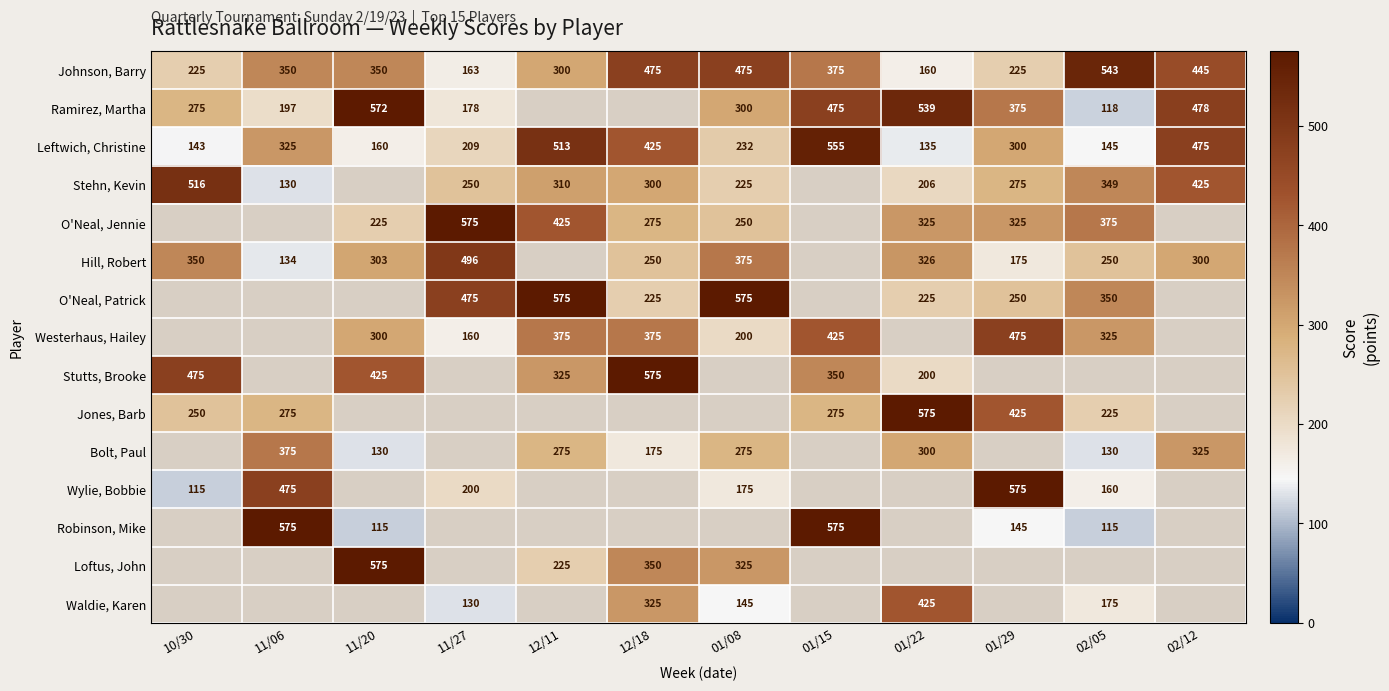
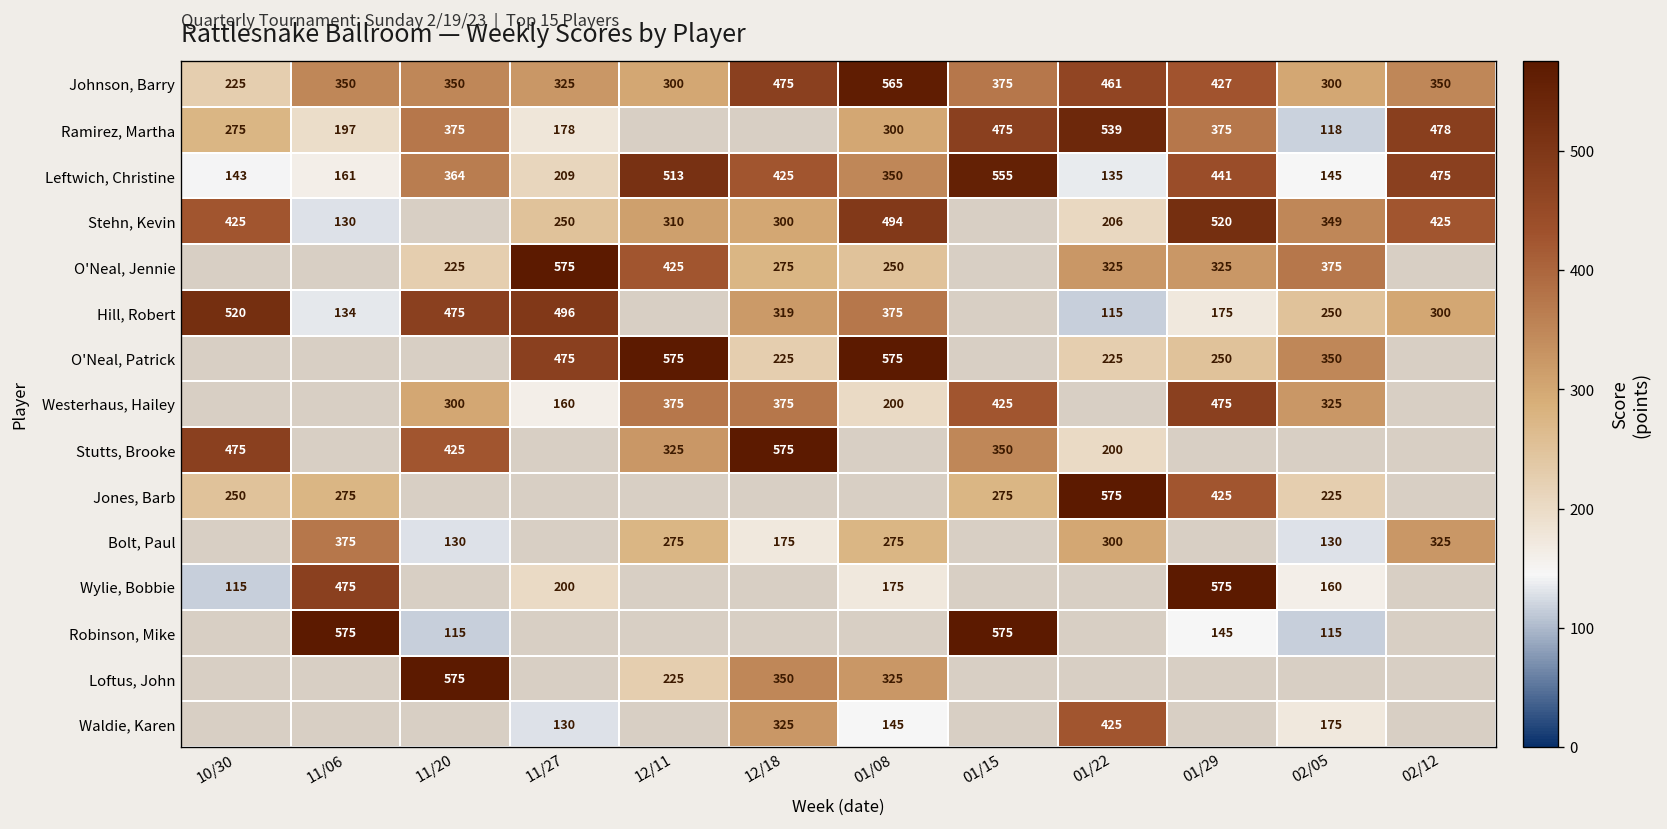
  {
    "Johnson, Barry": {
      "10/30": 225,
      "11/06": 350,
      "11/20": 350,
-     "11/27": 163,
+     "11/27": 325,
      "12/11": 300,
      "12/18": 475,
-     "01/08": 475,
+     "01/08": 565,
      "01/15": 375,
-     "01/22": 160,
-     "01/29": 225,
-     "02/05": 543,
-     "02/12": 445
+     "01/22": 461,
+     "01/29": 427,
+     "02/05": 300,
+     "02/12": 350
    },
    "Ramirez, Martha": {
      "10/30": 275,
      "11/06": 197,
-     "11/20": 572,
+     "11/20": 375,
      "11/27": 178,
      "01/08": 300,
      "01/15": 475,
      "01/22": 539,
      "01/29": 375,
      "02/05": 118,
      "02/12": 478
    },
    "Leftwich, Christine": {
      "10/30": 143,
-     "11/06": 325,
-     "11/20": 160,
+     "11/06": 161,
+     "11/20": 364,
      "11/27": 209,
      "12/11": 513,
      "12/18": 425,
-     "01/08": 232,
+     "01/08": 350,
      "01/15": 555,
      "01/22": 135,
-     "01/29": 300,
+     "01/29": 441,
      "02/05": 145,
      "02/12": 475
    },
    "Stehn, Kevin": {
-     "10/30": 516,
+     "10/30": 425,
      "11/06": 130,
      "11/27": 250,
      "12/11": 310,
      "12/18": 300,
-     "01/08": 225,
+     "01/08": 494,
      "01/22": 206,
-     "01/29": 275,
+     "01/29": 520,
      "02/05": 349,
      "02/12": 425
    },
    "O'Neal, Jennie": {
      "11/20": 225,
      "11/27": 575,
      "12/11": 425,
      "12/18": 275,
      "01/08": 250,
      "01/22": 325,
      "01/29": 325,
      "02/05": 375
    },
    "Hill, Robert": {
-     "10/30": 350,
+     "10/30": 520,
      "11/06": 134,
-     "11/20": 303,
+     "11/20": 475,
      "11/27": 496,
-     "12/18": 250,
+     "12/18": 319,
      "01/08": 375,
-     "01/22": 326,
+     "01/22": 115,
      "01/29": 175,
      "02/05": 250,
      "02/12": 300
    },
    "O'Neal, Patrick": {
      "11/27": 475,
      "12/11": 575,
      "12/18": 225,
      "01/08": 575,
      "01/22": 225,
      "01/29": 250,
      "02/05": 350
    },
    "Westerhaus, Hailey": {
      "11/20": 300,
      "11/27": 160,
      "12/11": 375,
      "12/18": 375,
      "01/08": 200,
      "01/15": 425,
      "01/29": 475,
      "02/05": 325
    },
    "Stutts, Brooke": {
      "10/30": 475,
      "11/20": 425,
      "12/11": 325,
      "12/18": 575,
      "01/15": 350,
      "01/22": 200
    },
    "Jones, Barb": {
      "10/30": 250,
      "11/06": 275,
      "01/15": 275,
      "01/22": 575,
      "01/29": 425,
      "02/05": 225
    },
    "Bolt, Paul": {
      "11/06": 375,
      "11/20": 130,
      "12/11": 275,
      "12/18": 175,
      "01/08": 275,
      "01/22": 300,
      "02/05": 130,
      "02/12": 325
    },
    "Wylie, Bobbie": {
      "10/30": 115,
      "11/06": 475,
      "11/27": 200,
      "01/08": 175,
      "01/29": 575,
      "02/05": 160
    },
    "Robinson, Mike": {
      "11/06": 575,
      "11/20": 115,
      "01/15": 575,
      "01/29": 145,
      "02/05": 115
    },
    "Loftus, John": {
      "11/20": 575,
      "12/11": 225,
      "12/18": 350,
      "01/08": 325
    },
    "Waldie, Karen": {
      "11/27": 130,
      "12/18": 325,
      "01/08": 145,
      "01/22": 425,
      "02/05": 175
    }
  }
